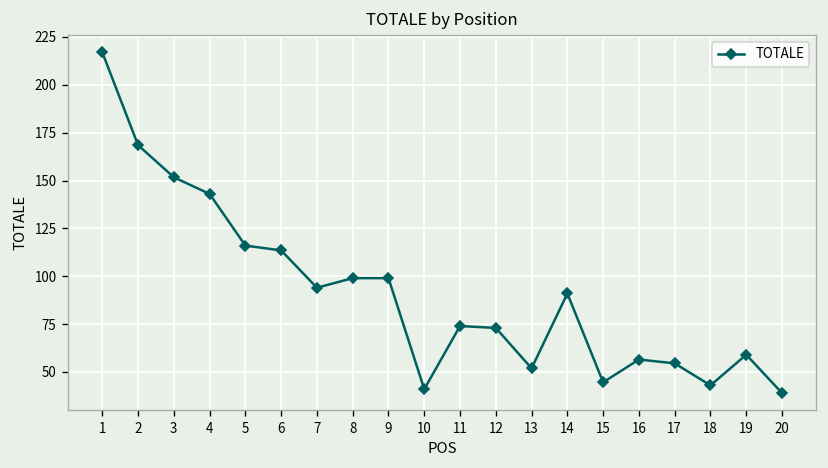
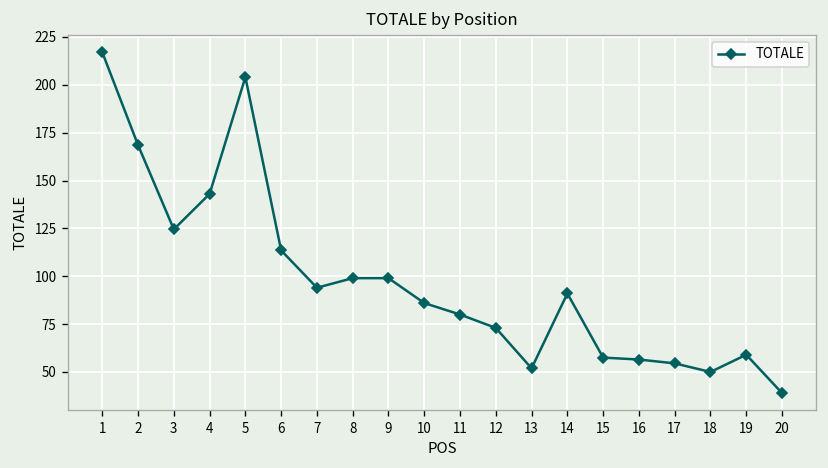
  {
    "1": 217,
    "2": 169,
-   "3": 152,
+   "3": 125,
    "4": 143,
-   "5": 116,
+   "5": 204,
    "6": 114,
    "7": 94,
    "8": 99,
    "9": 99,
-   "10": 41,
-   "11": 74,
+   "10": 86,
+   "11": 80,
    "12": 73,
    "13": 52,
    "14": 91,
-   "15": 45,
+   "15": 58,
    "16": 57,
    "17": 55,
-   "18": 43,
+   "18": 50,
    "19": 59,
    "20": 39
  }
